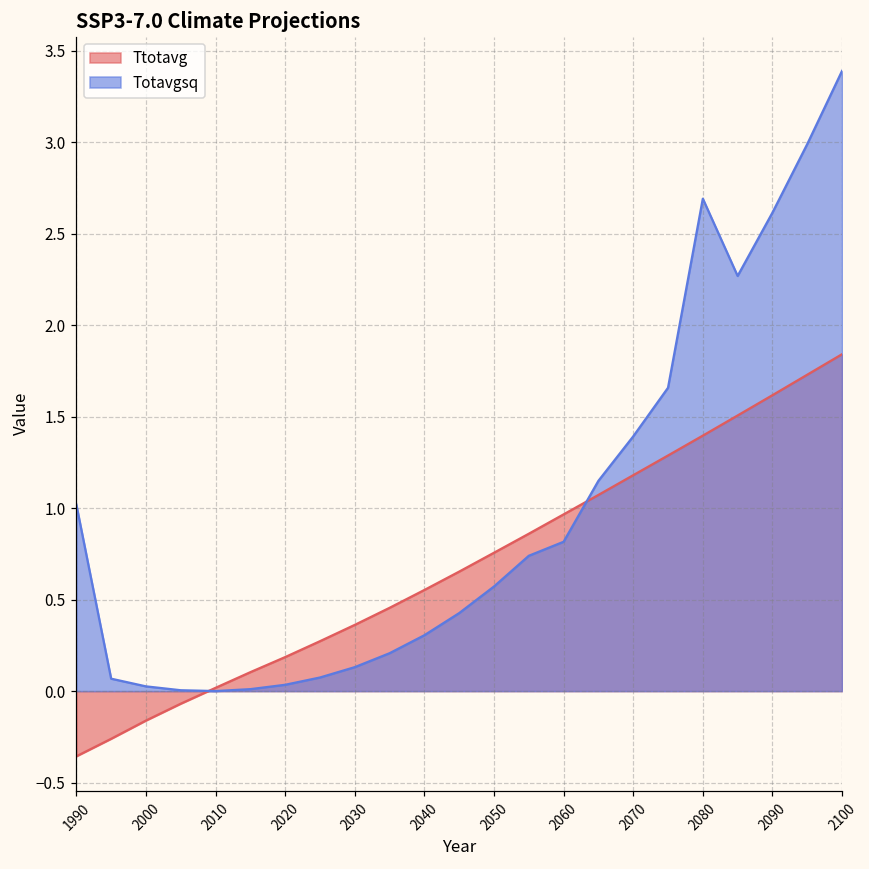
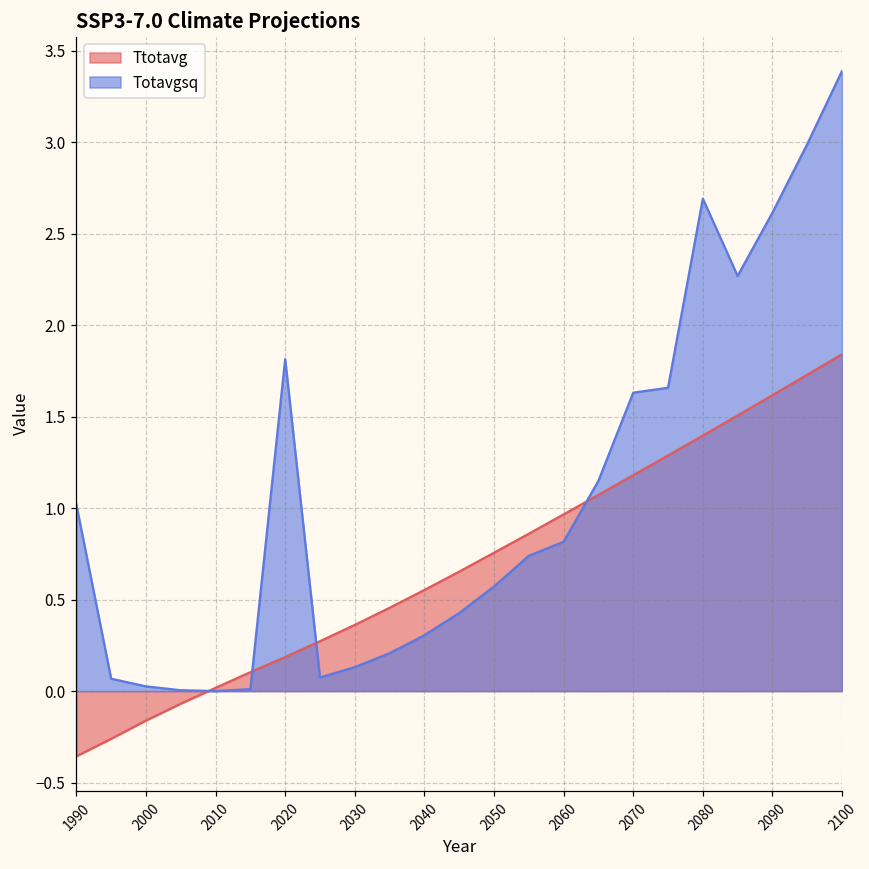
  {
    "Totavgsq": {
      "1990": 1.02,
      "2000": 0.03,
      "2010": 0.00,
-     "2020": 0.03,
+     "2020": 1.81,
      "2030": 0.13,
      "2040": 0.31,
      "2050": 0.57,
      "2060": 0.82,
-     "2070": 1.39,
+     "2070": 1.63,
      "2080": 2.69,
      "2090": 2.61,
      "2100": 3.39
    }
  }
